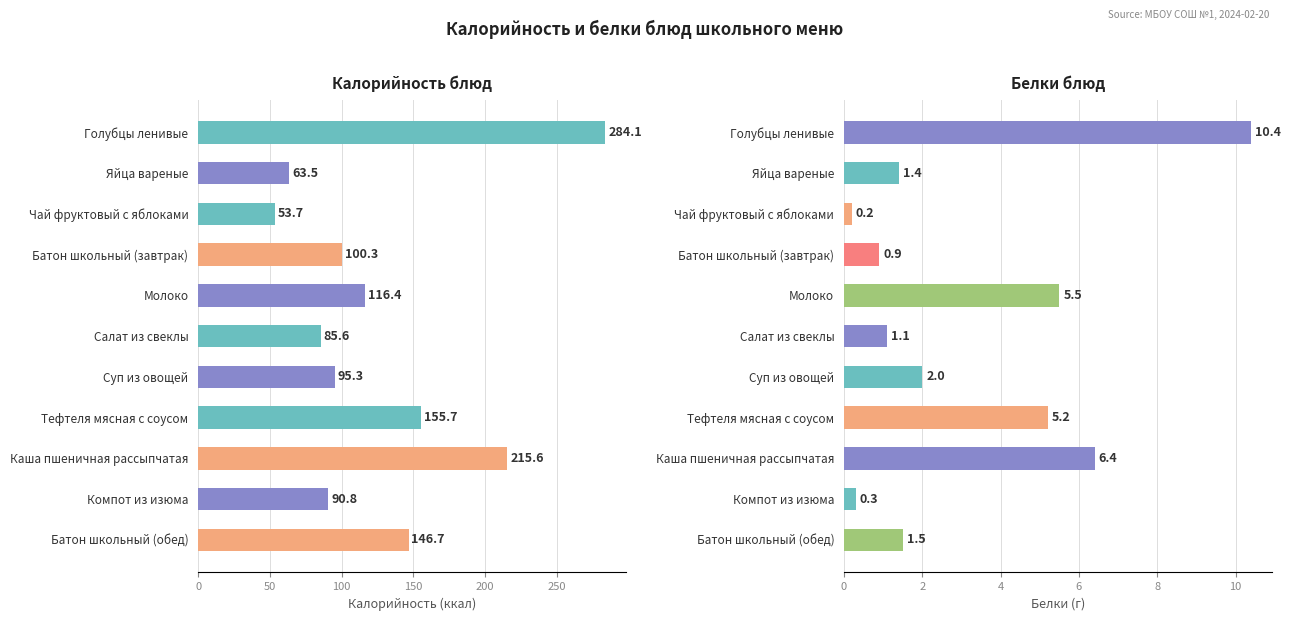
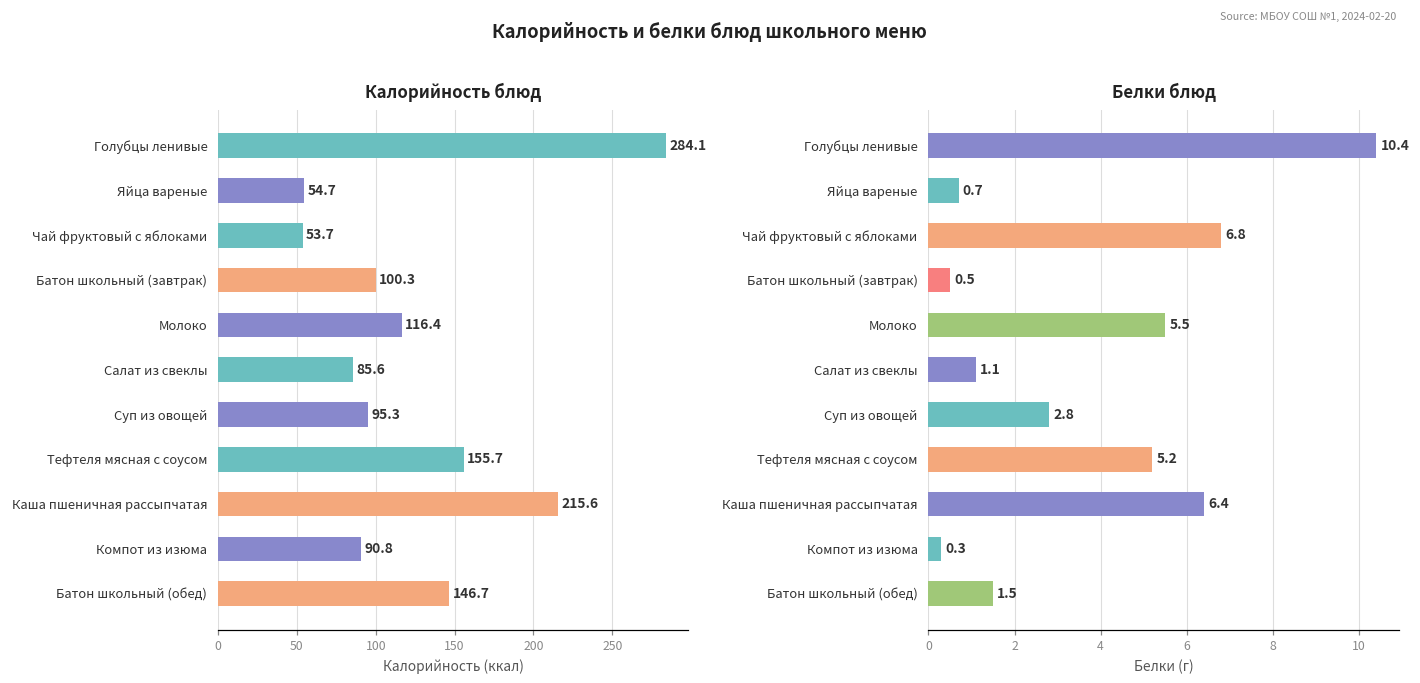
  {
    "Калорийность блюд": {
      "Голубцы ленивые": 284.1,
-     "Яйца вареные": 63.5,
+     "Яйца вареные": 54.7,
      "Чай фруктовый с яблоками": 53.7,
      "Батон школьный (завтрак)": 100.3,
      "Молоко": 116.4,
      "Салат из свеклы": 85.6,
      "Суп из овощей": 95.3,
      "Тефтеля мясная с соусом": 155.7,
      "Каша пшеничная рассыпчатая": 215.6,
      "Компот из изюма": 90.8,
      "Батон школьный (обед)": 146.7
    },
    "Белки блюд": {
      "Голубцы ленивые": 10.4,
-     "Яйца вареные": 1.4,
-     "Чай фруктовый с яблоками": 0.2,
-     "Батон школьный (завтрак)": 0.9,
+     "Яйца вареные": 0.7,
+     "Чай фруктовый с яблоками": 6.8,
+     "Батон школьный (завтрак)": 0.5,
      "Молоко": 5.5,
      "Салат из свеклы": 1.1,
-     "Суп из овощей": 2.0,
+     "Суп из овощей": 2.8,
      "Тефтеля мясная с соусом": 5.2,
      "Каша пшеничная рассыпчатая": 6.4,
      "Компот из изюма": 0.3,
      "Батон школьный (обед)": 1.5
    }
  }
